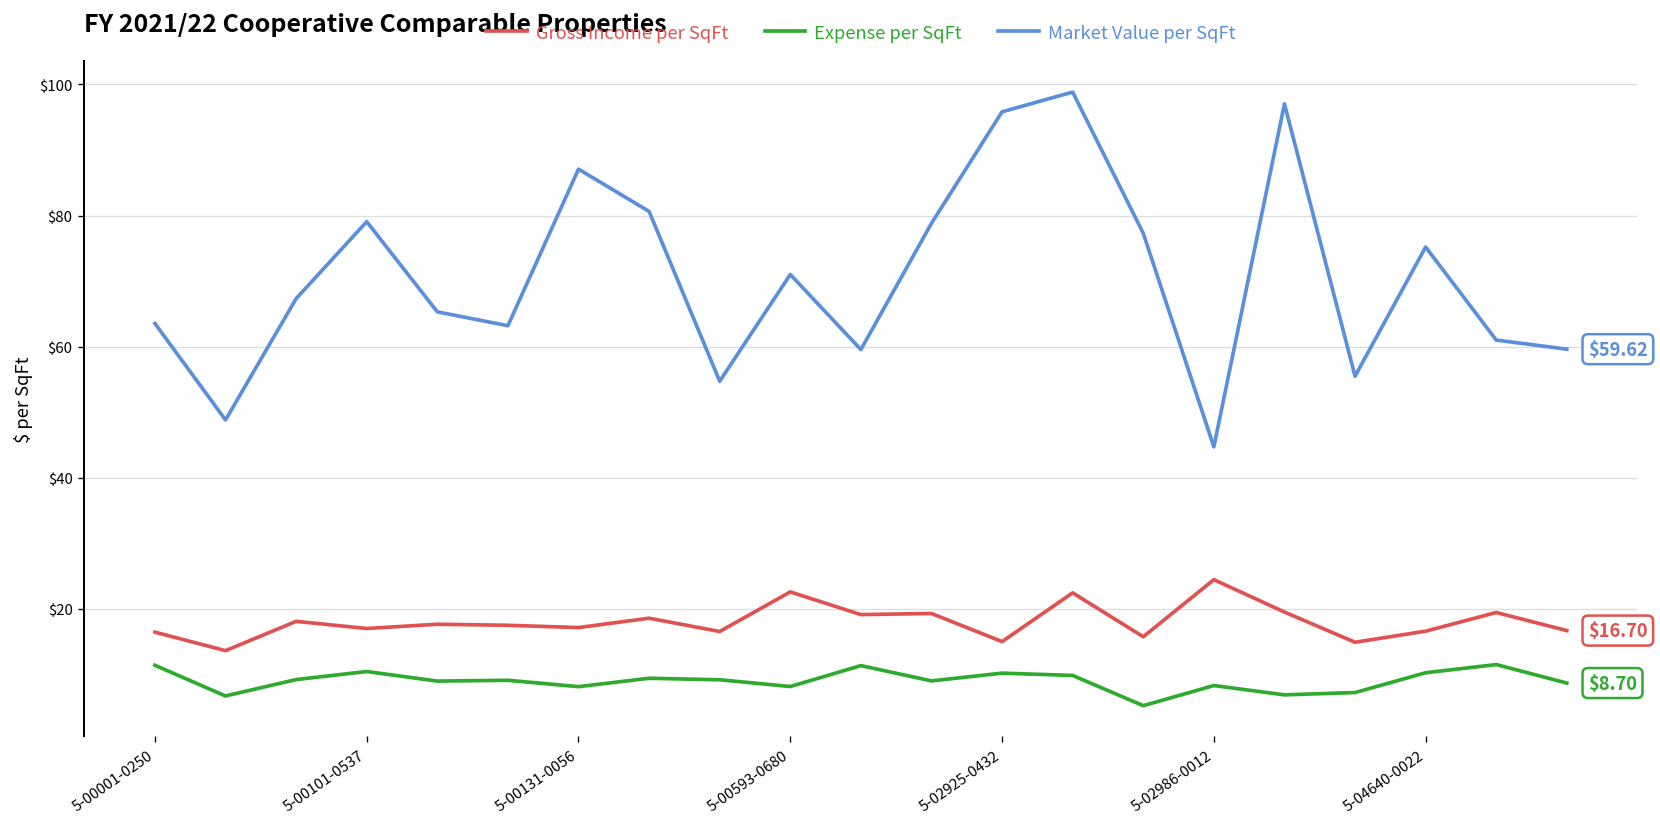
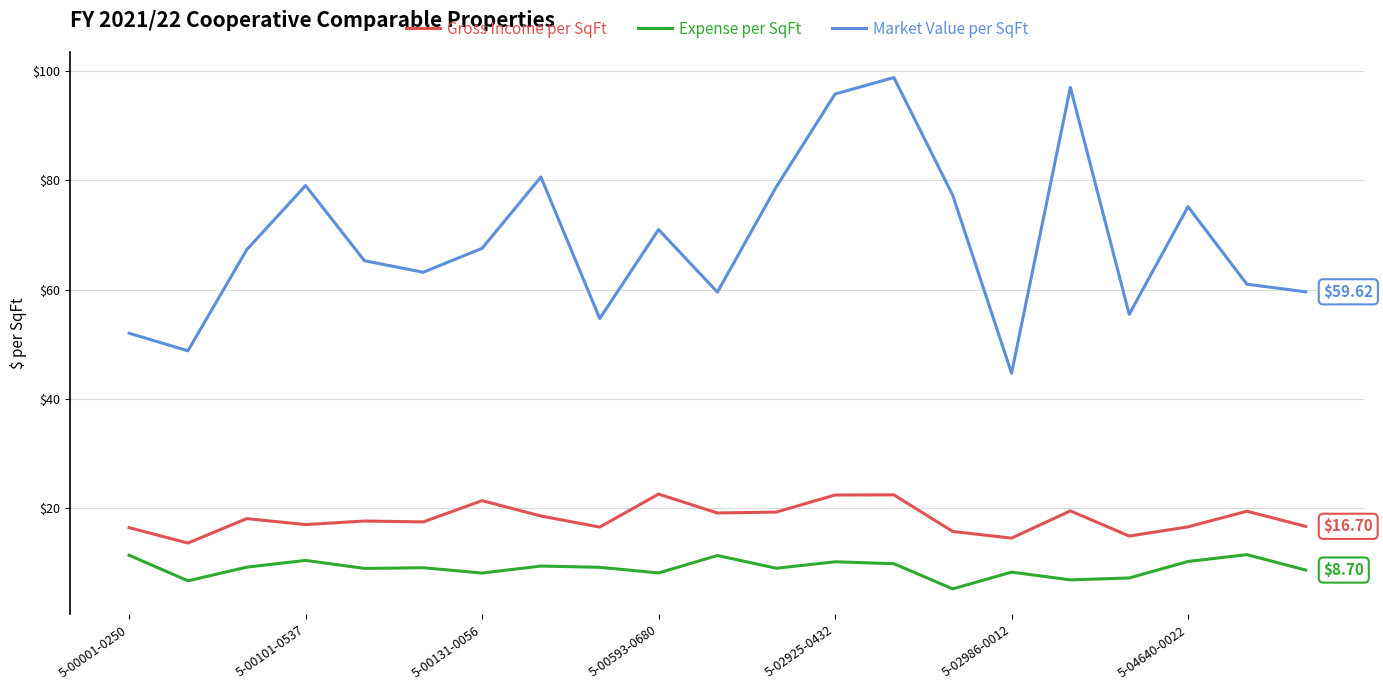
  {
    "Gross Income per SqFt": {
      "5-00001-0250": "$16",
      "5-00101-0537": "$17",
-     "5-00131-0056": "$17",
+     "5-00131-0056": "$21",
      "5-00593-0680": "$23",
-     "5-02925-0432": "$15",
-     "5-02986-0012": "$24",
+     "5-02925-0432": "$22",
+     "5-02986-0012": "$15",
      "5-04640-0022": "$17"
    },
    "Expense per SqFt": {
      "5-00001-0250": "$11",
      "5-00101-0537": "$10",
      "5-00131-0056": "$8",
      "5-00593-0680": "$8",
      "5-02925-0432": "$10",
      "5-02986-0012": "$8",
      "5-04640-0022": "$10"
    },
    "Market Value per SqFt": {
-     "5-00001-0250": "$64",
+     "5-00001-0250": "$52",
      "5-00101-0537": "$79",
-     "5-00131-0056": "$87",
+     "5-00131-0056": "$68",
      "5-00593-0680": "$71",
      "5-02925-0432": "$96",
      "5-02986-0012": "$45",
      "5-04640-0022": "$75"
    }
  }
